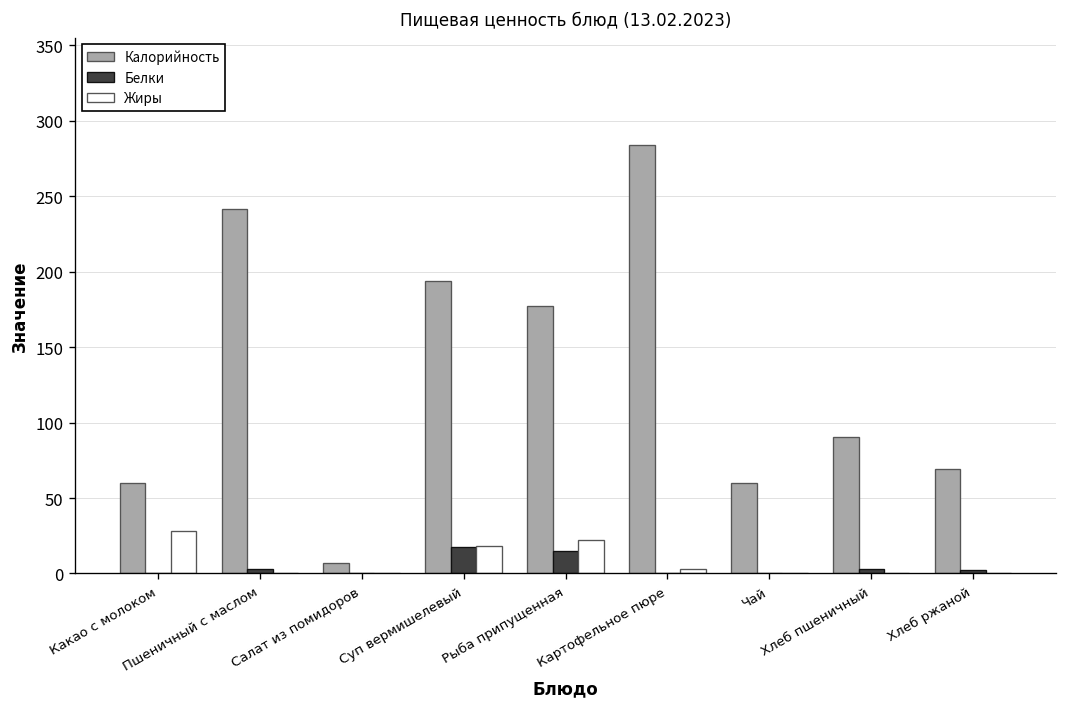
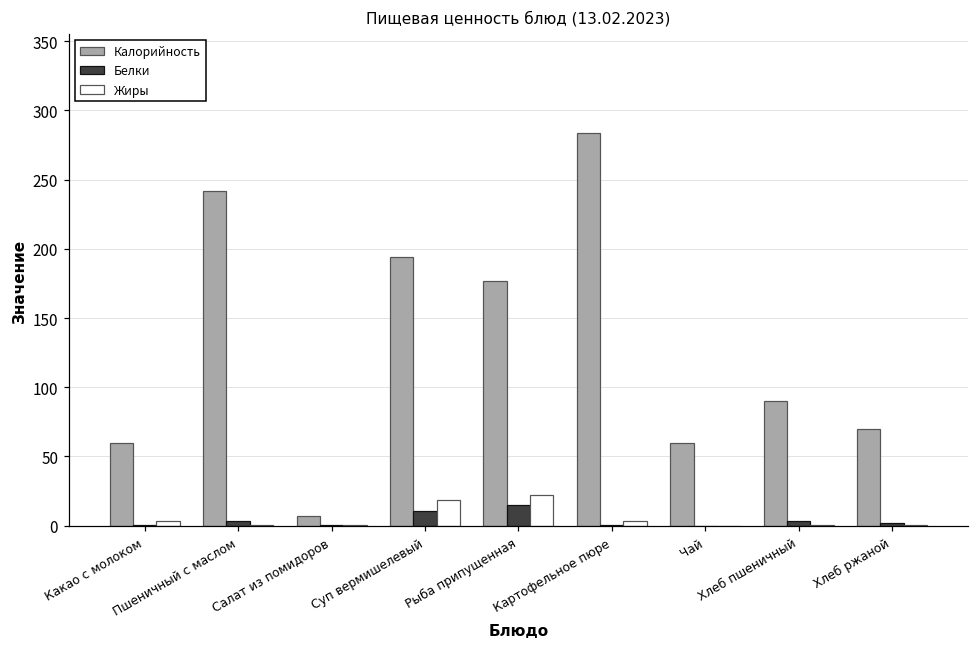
  {
    "Калорийность": {
      "Какао с молоком": 60,
      "Пшеничный с маслом": 242,
      "Салат из помидоров": 7,
      "Суп вермишелевый": 194,
      "Рыба припущенная": 177,
      "Картофельное пюре": 284,
      "Чай": 60,
      "Хлеб пшеничный": 90,
      "Хлеб ржаной": 70
    },
    "Белки": {
      "Пшеничный с маслом": 3,
-     "Суп вермишелевый": 18,
+     "Суп вермишелевый": 11,
      "Рыба припущенная": 15,
      "Чай": 0,
      "Хлеб пшеничный": 3,
      "Хлеб ржаной": 2
    },
    "Жиры": {
-     "Какао с молоком": 28,
+     "Какао с молоком": 3,
      "Суп вермишелевый": 18,
      "Рыба припущенная": 22,
      "Картофельное пюре": 3,
      "Чай": 0
    }
  }
